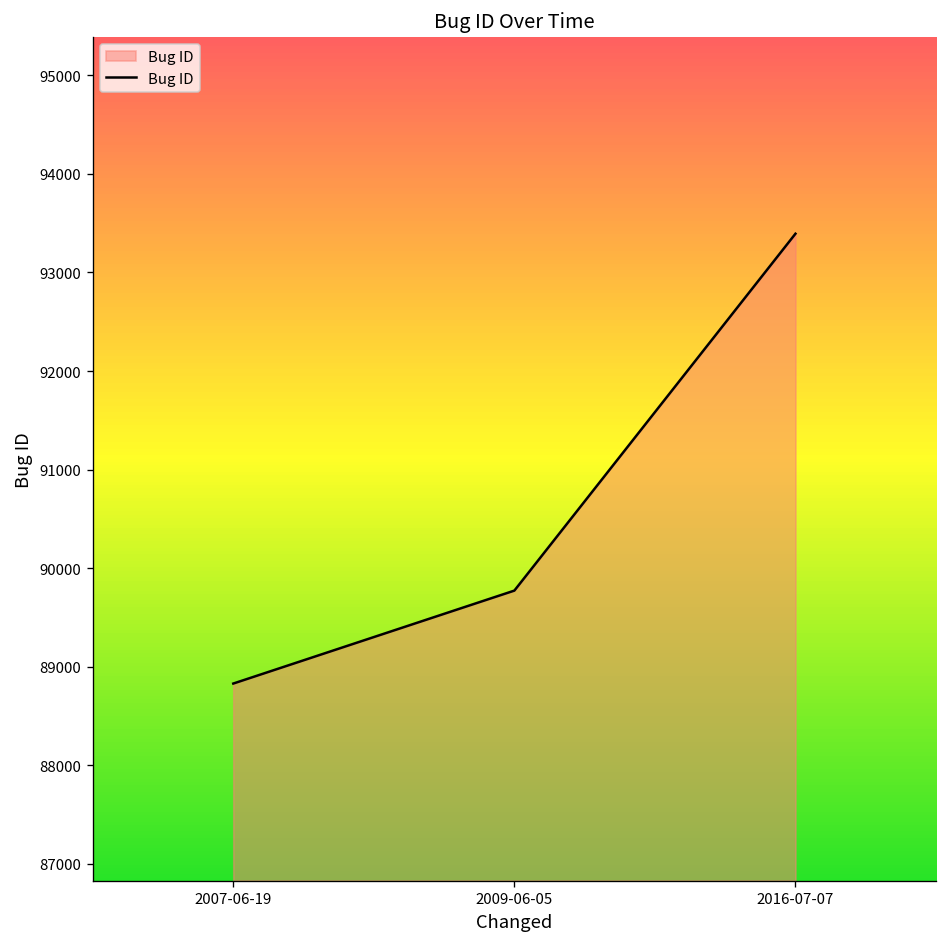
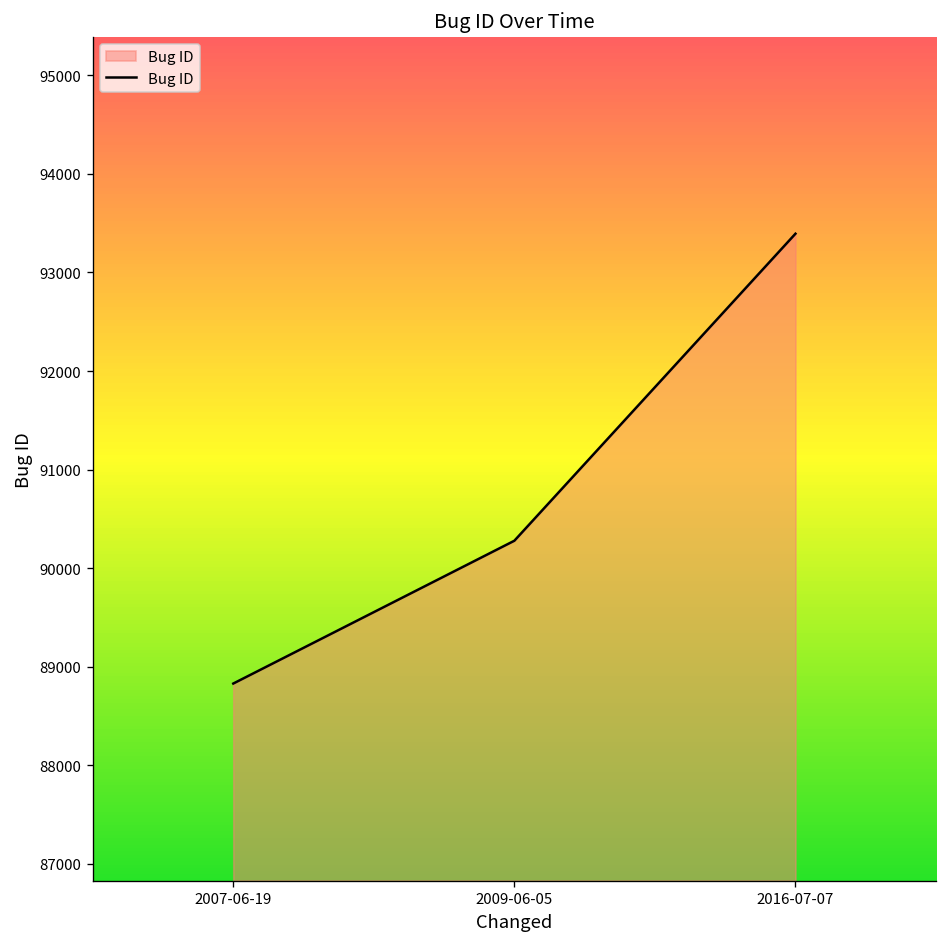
  {
    "2007-06-19": 88800,
-   "2009-06-05": 89800,
+   "2009-06-05": 90300,
    "2016-07-07": 93400
  }
